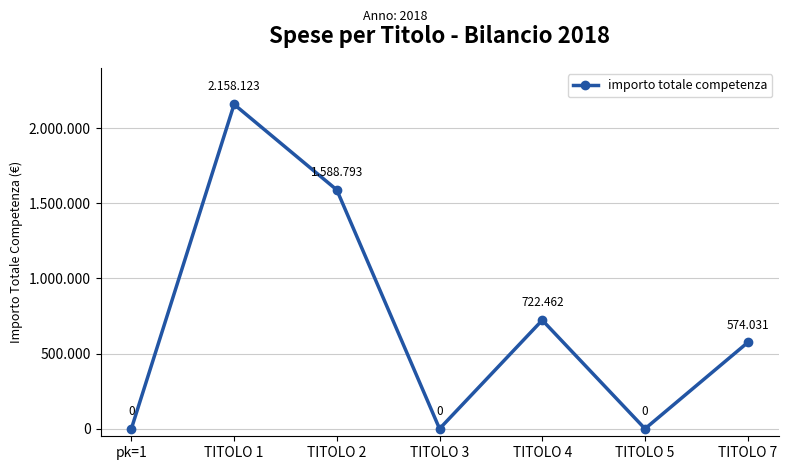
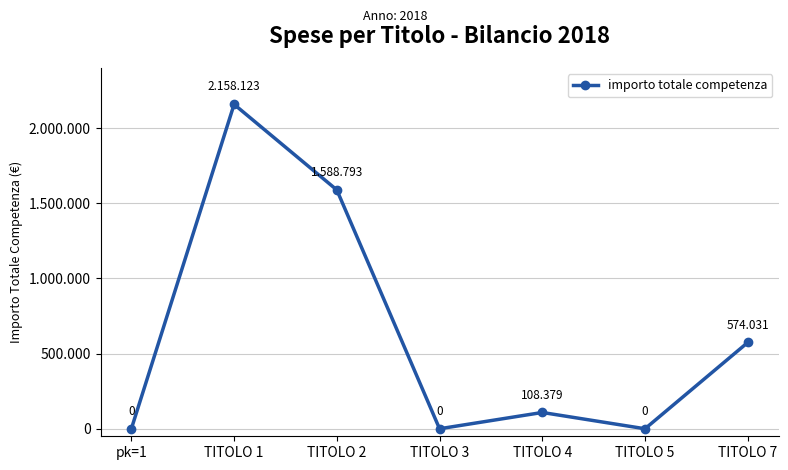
  {
    "pk=1": 0,
    "TITOLO 3": 0,
-   "TITOLO 4": 722.462,
+   "TITOLO 4": 108.379,
    "TITOLO 5": 0
  }
